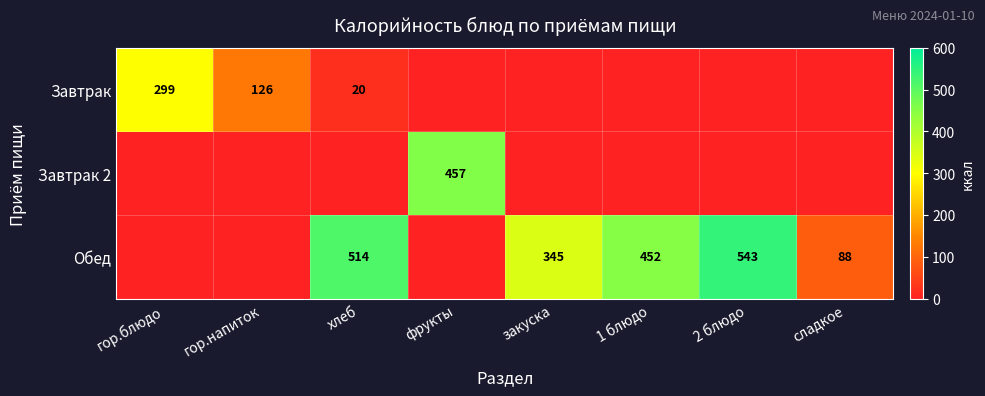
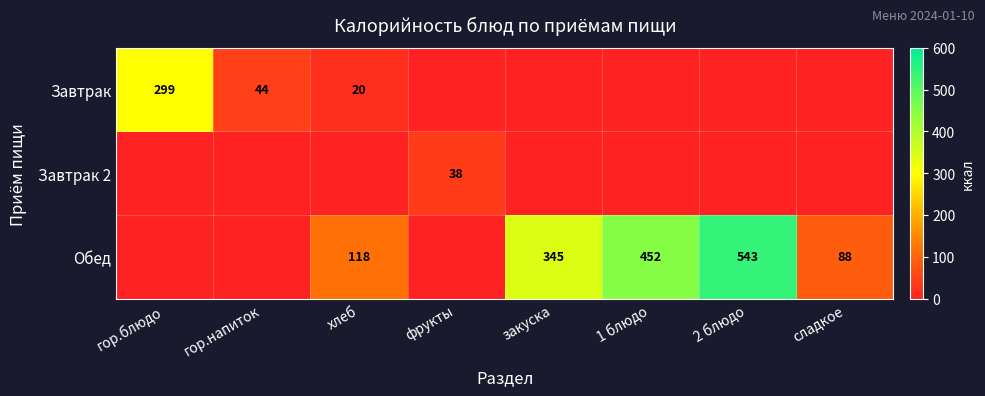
  {
    "Завтрак": {
      "гор.блюдо": 299,
-     "гор.напиток": 126,
+     "гор.напиток": 44,
      "хлеб": 20
    },
    "Завтрак 2": {
-     "фрукты": 457
+     "фрукты": 38
    },
    "Обед": {
-     "хлеб": 514,
+     "хлеб": 118,
      "закуска": 345,
      "1 блюдо": 452,
      "2 блюдо": 543,
      "сладкое": 88
    }
  }
